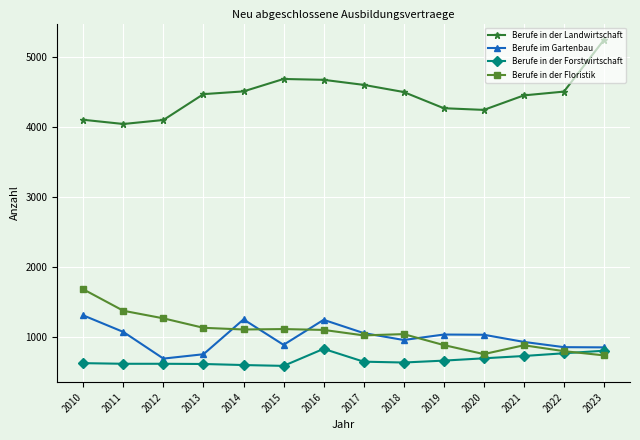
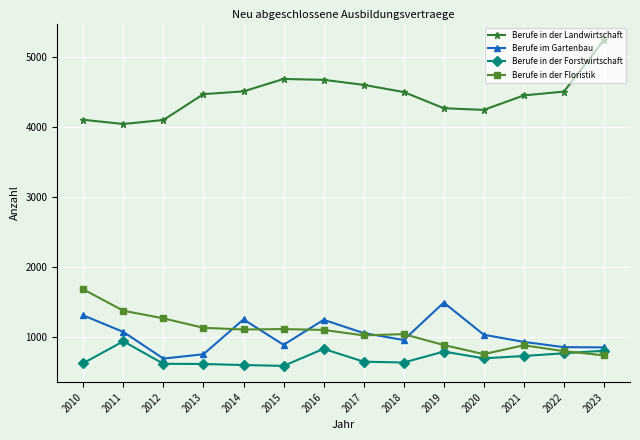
  {
    "Berufe im Gartenbau": {
      "2010": 1300,
      "2011": 1100,
      "2012": 700,
      "2013": 800,
      "2014": 1300,
      "2015": 900,
      "2016": 1200,
      "2018": 1000,
-     "2019": 1000,
+     "2019": 1500,
      "2020": 1000,
      "2021": 900,
      "2022": 900,
      "2023": 900
    },
    "Berufe in der Forstwirtschaft": {
      "2010": 600,
-     "2011": 600,
+     "2011": 900,
      "2012": 600,
      "2013": 600,
      "2014": 600,
      "2015": 600,
      "2016": 800,
      "2017": 600,
      "2018": 600,
-     "2019": 700,
+     "2019": 800,
      "2020": 700,
      "2021": 700,
      "2023": 800
    }
  }
